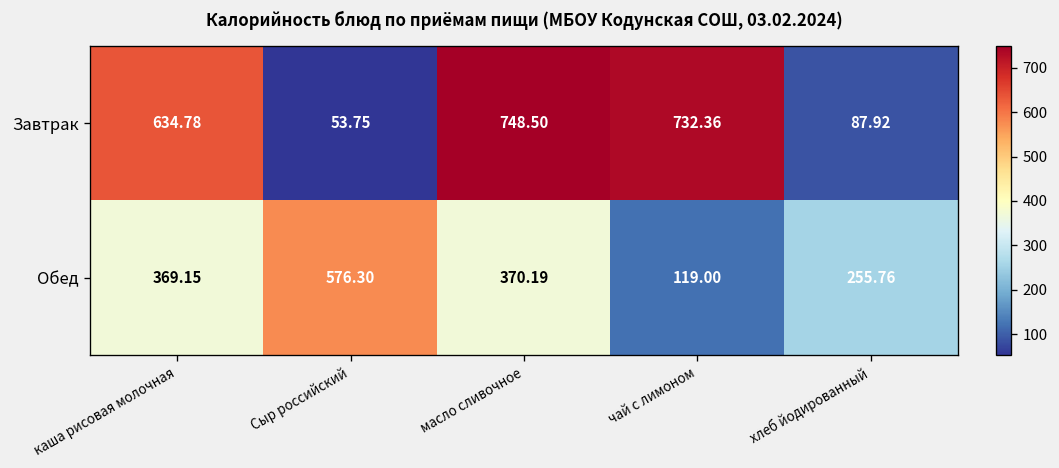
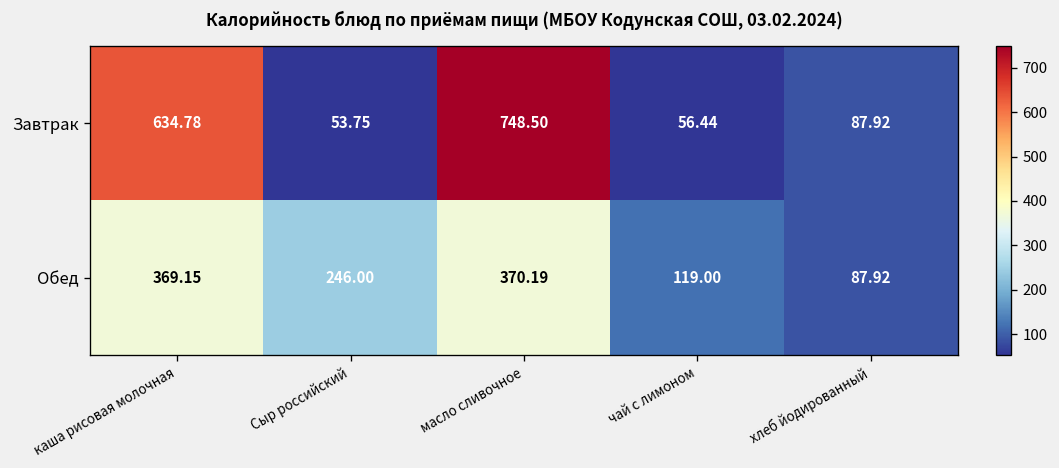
  {
    "Завтрак": {
      "каша рисовая молочная": 634.78,
      "Сыр российский": 53.75,
      "масло сливочное": 748.50,
-     "чай с лимоном": 732.36,
+     "чай с лимоном": 56.44,
      "хлеб йодированный": 87.92
    },
    "Обед": {
      "каша рисовая молочная": 369.15,
-     "Сыр российский": 576.30,
+     "Сыр российский": 246.00,
      "масло сливочное": 370.19,
      "чай с лимоном": 119.00,
-     "хлеб йодированный": 255.76
+     "хлеб йодированный": 87.92
    }
  }
